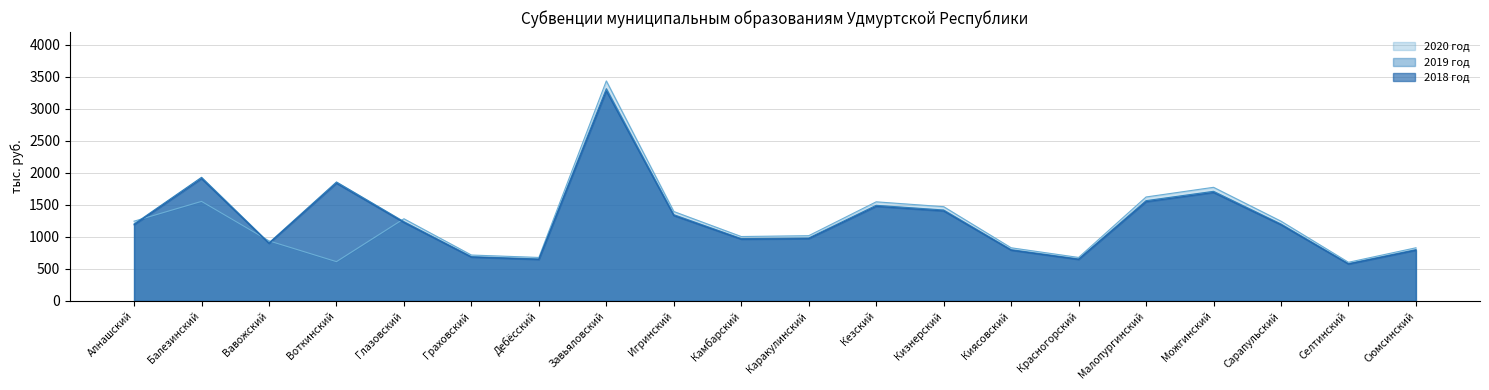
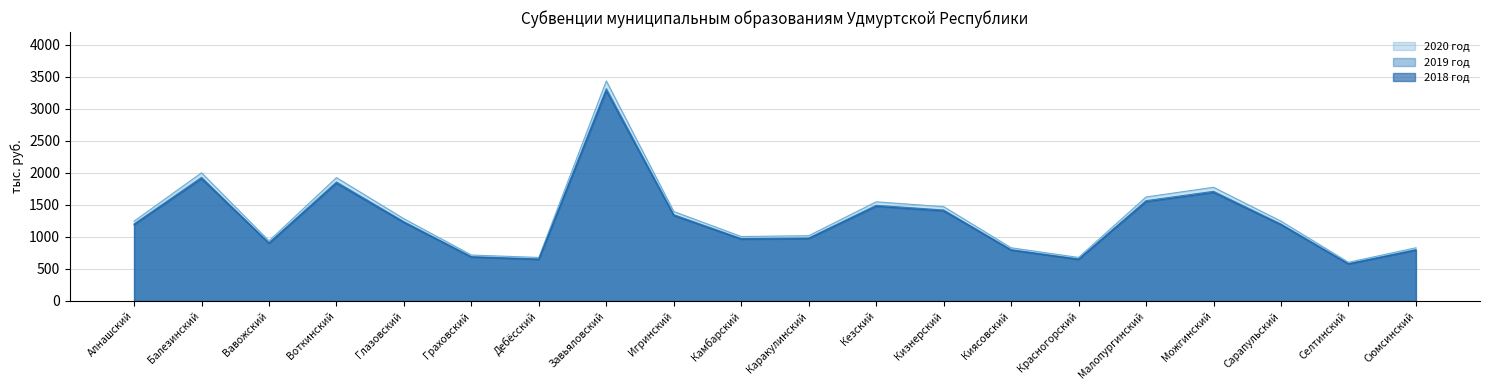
  {
    "2020 год": {
      "Алнашский": 1200,
-     "Балезинский": 1600,
-     "Воткинский": 600,
+     "Балезинский": 2000,
+     "Воткинский": 1900,
      "Глазовский": 1300,
      "Завьяловский": 3400,
      "Игринский": 1400,
      "Кезский": 1500,
      "Кизнерский": 1500,
      "Малопургинский": 1600,
      "Можгинский": 1800,
      "Сарапульский": 1200
    }
  }
